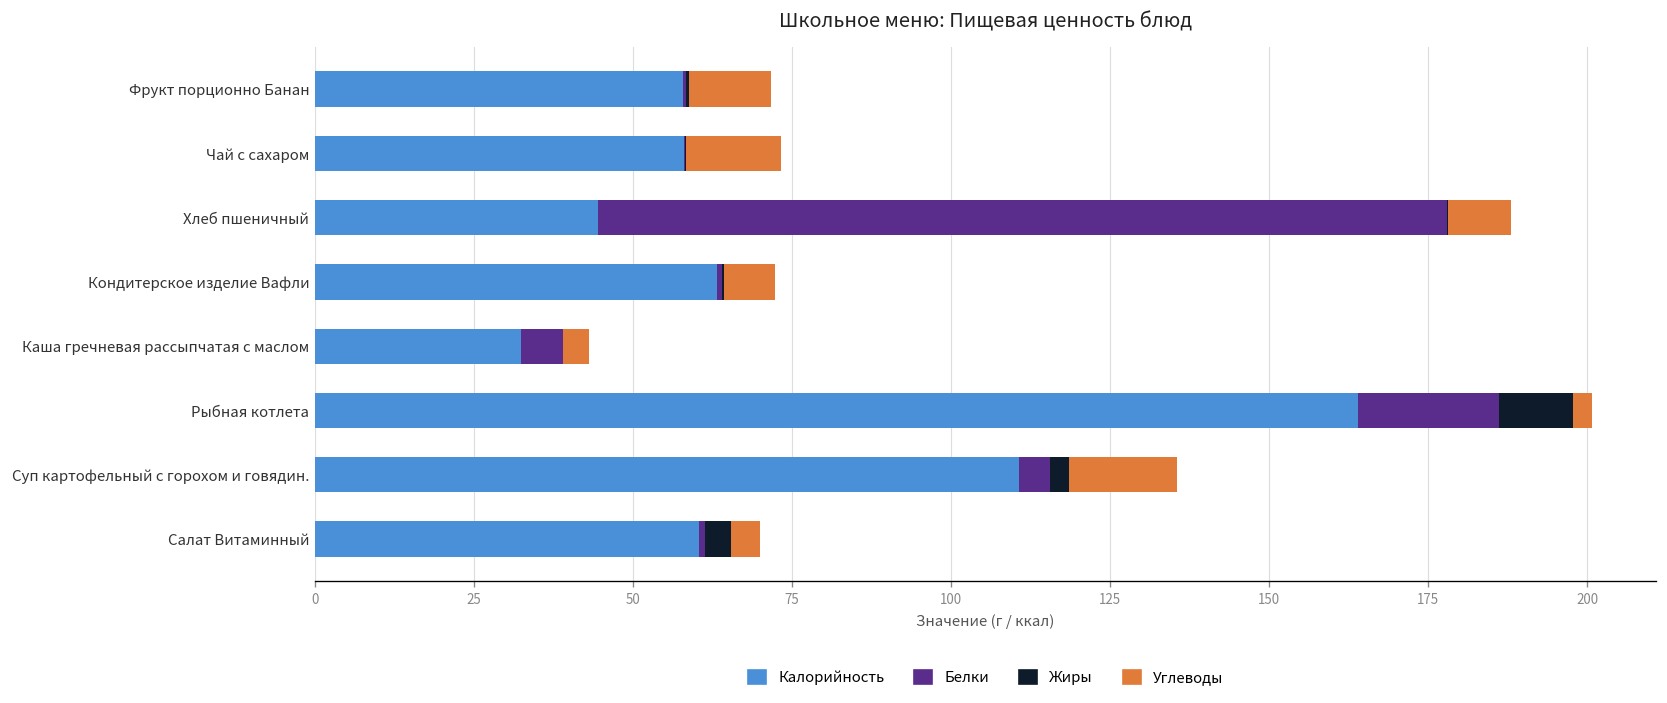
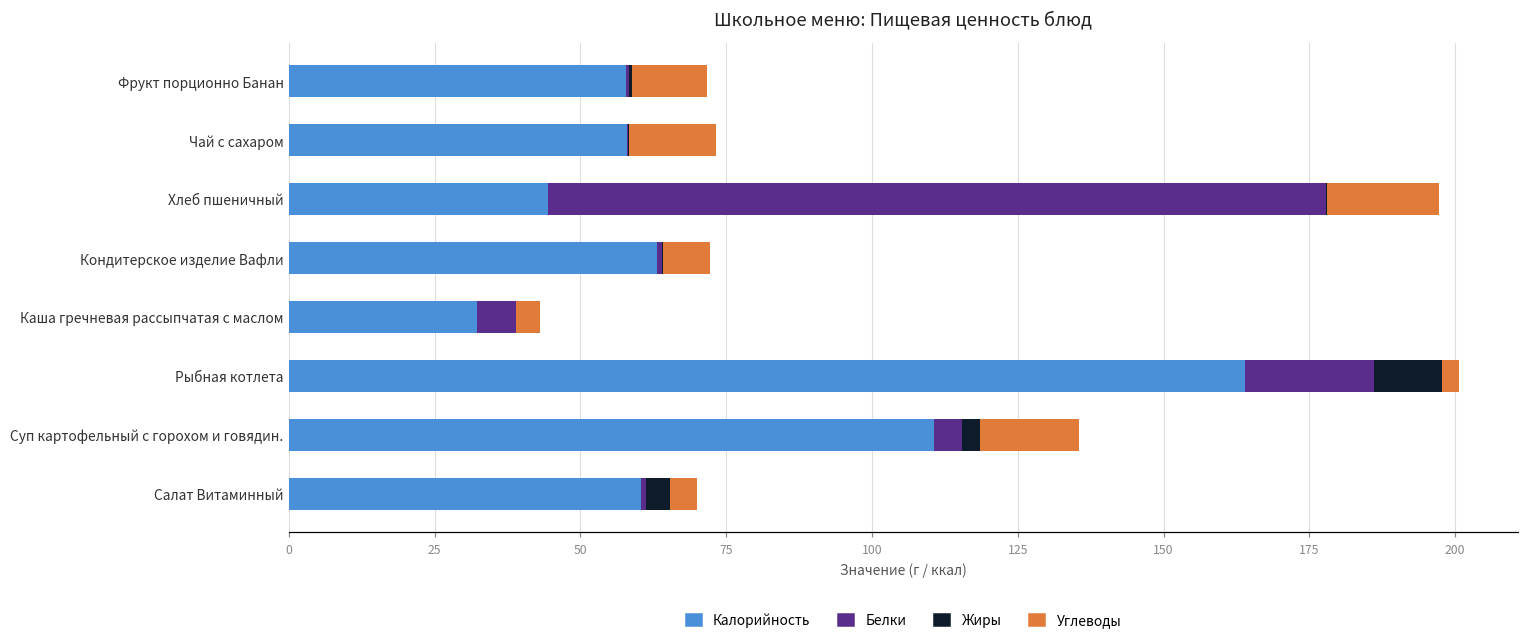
  {
    "Калорийность": {
      "Фрукт порционно Банан": 58,
      "Чай с сахаром": 58,
      "Хлеб пшеничный": 44,
      "Кондитерское изделие Вафли": 63,
      "Каша гречневая рассыпчатая с маслом": 32,
      "Рыбная котлета": 164,
      "Суп картофельный с горохом и говядин.": 111,
      "Салат Витаминный": 60
    },
    "Белки": {
      "Фрукт порционно Банан": 1,
      "Хлеб пшеничный": 134,
      "Кондитерское изделие Вафли": 1,
      "Каша гречневая рассыпчатая с маслом": 7,
      "Рыбная котлета": 22,
      "Суп картофельный с горохом и говядин.": 5,
      "Салат Витаминный": 1
    },
    "Жиры": {
      "Фрукт порционно Банан": 1,
      "Каша гречневая рассыпчатая с маслом": 0,
      "Рыбная котлета": 12,
      "Суп картофельный с горохом и говядин.": 3,
      "Салат Витаминный": 4
    },
    "Углеводы": {
      "Фрукт порционно Банан": 13,
      "Чай с сахаром": 15,
-     "Хлеб пшеничный": 10,
+     "Хлеб пшеничный": 19,
      "Кондитерское изделие Вафли": 8,
      "Каша гречневая рассыпчатая с маслом": 4,
      "Рыбная котлета": 3,
      "Суп картофельный с горохом и говядин.": 17,
      "Салат Витаминный": 5
    }
  }
